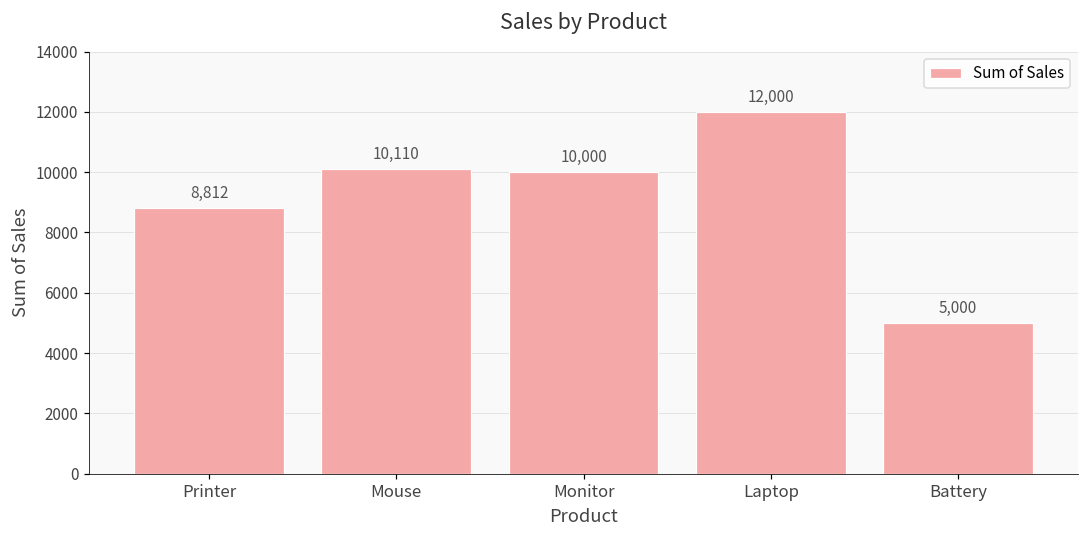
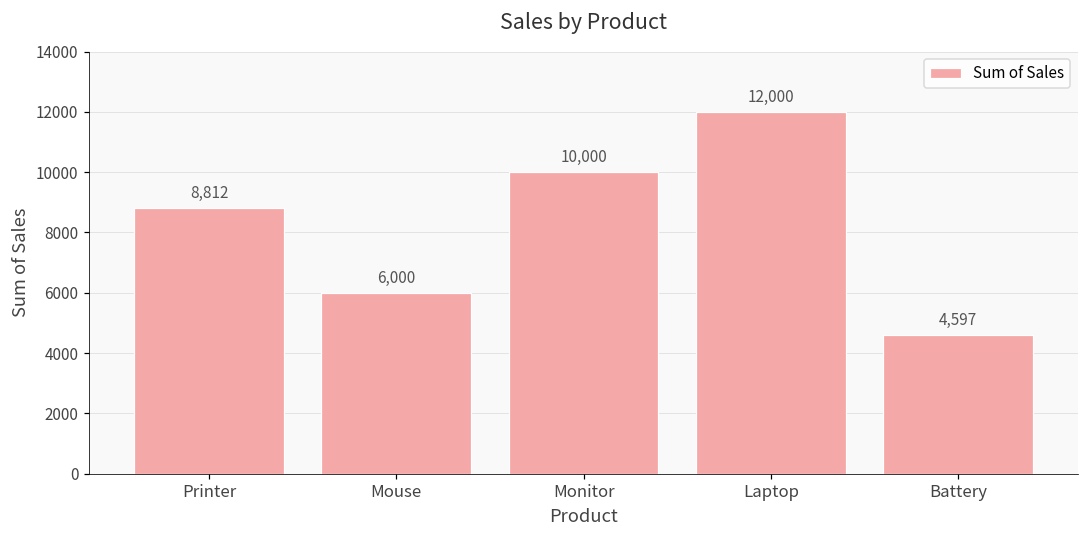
  {
    "Printer": "8,812",
-   "Mouse": "10,110",
+   "Mouse": "6,000",
    "Monitor": "10,000",
    "Laptop": "12,000",
-   "Battery": "5,000"
+   "Battery": "4,597"
  }
